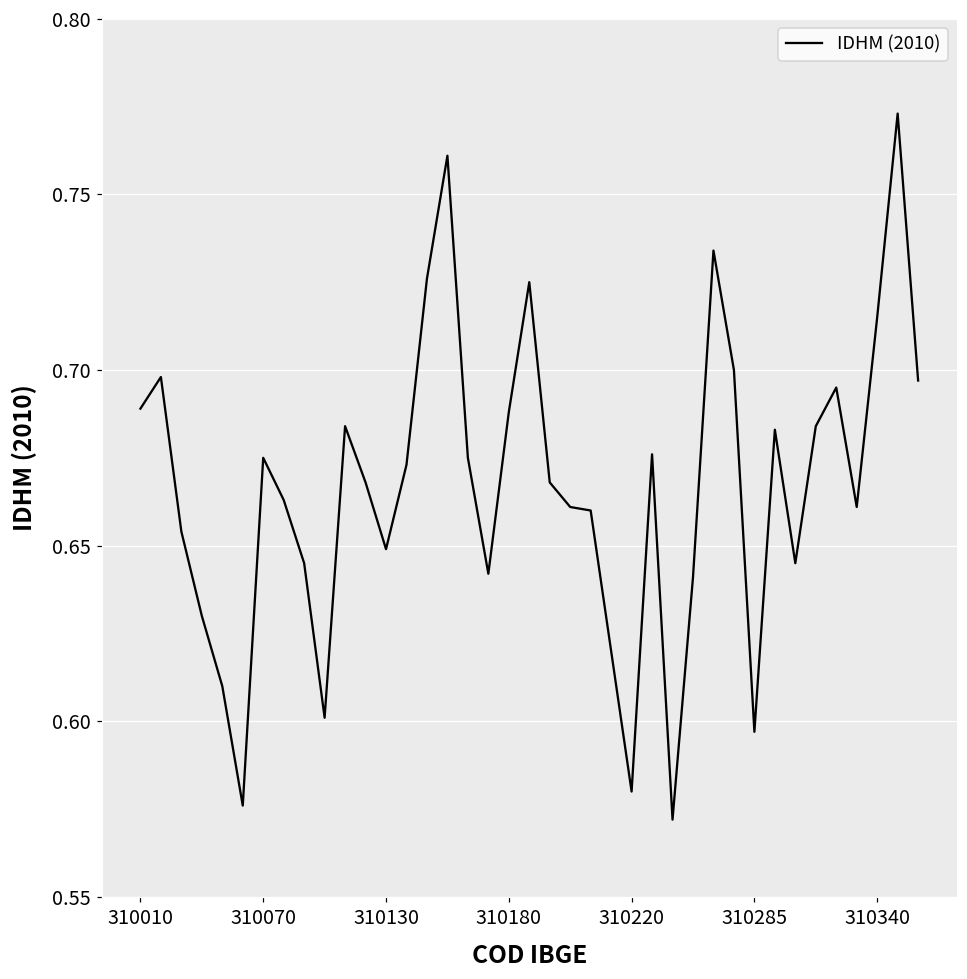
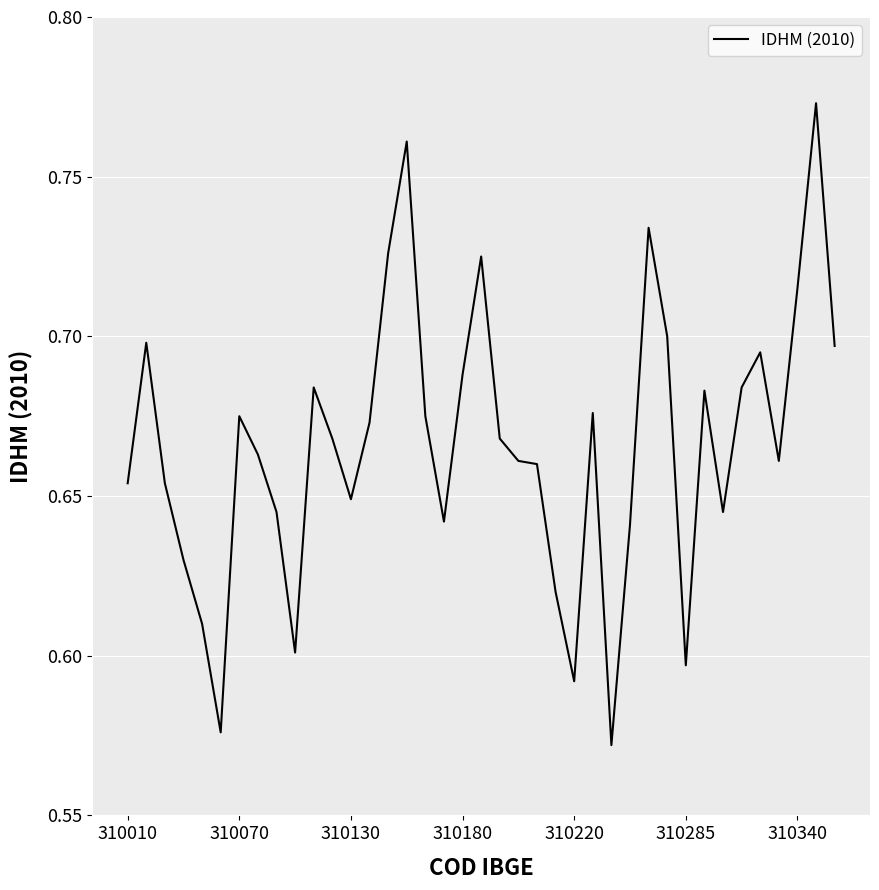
  {
-   "310010": 0.689,
+   "310010": 0.654,
    "310070": 0.675,
    "310130": 0.649,
    "310180": 0.688,
-   "310220": 0.580,
+   "310220": 0.592,
    "310285": 0.597,
    "310340": 0.715
  }
